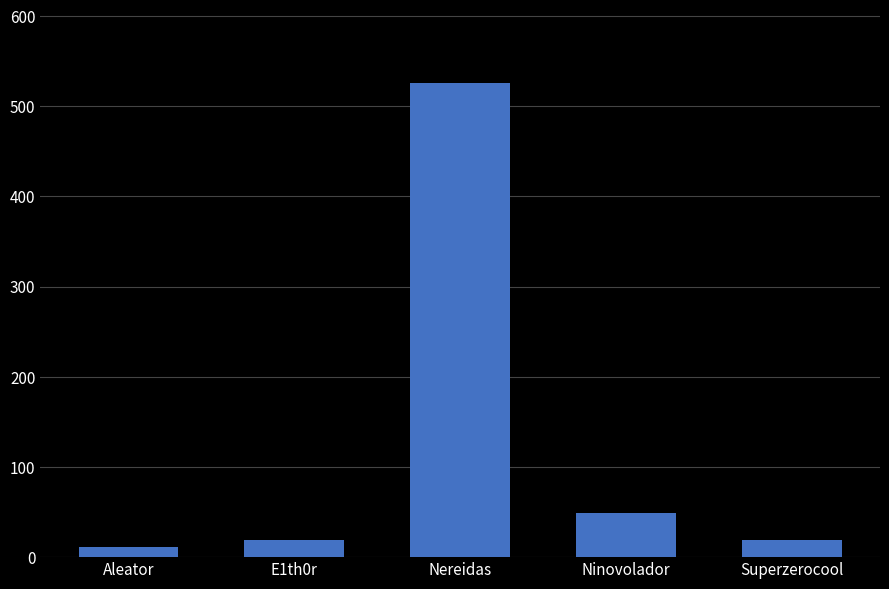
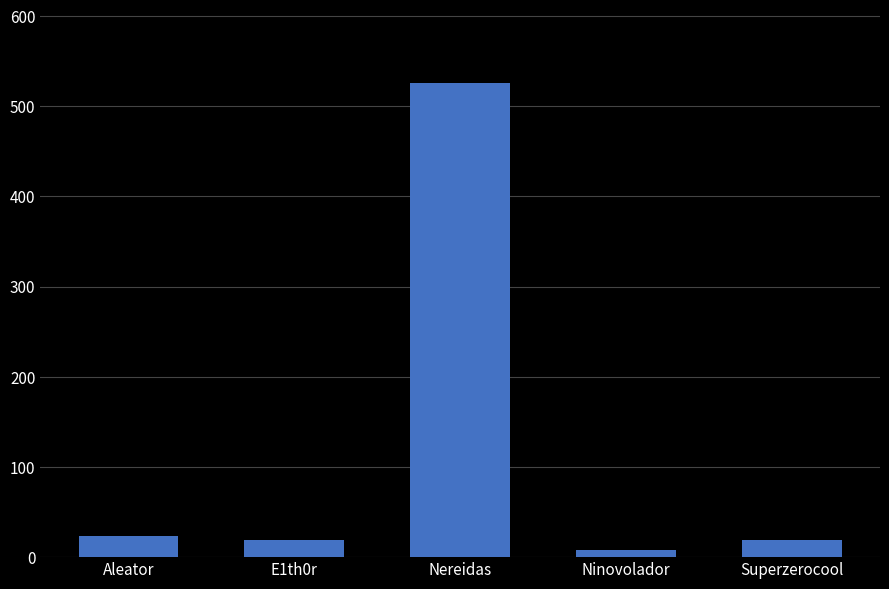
  {
-   "Aleator": 10,
+   "Aleator": 20,
    "E1th0r": 20,
    "Nereidas": 530,
-   "Ninovolador": 50,
+   "Ninovolador": 10,
    "Superzerocool": 20
  }
